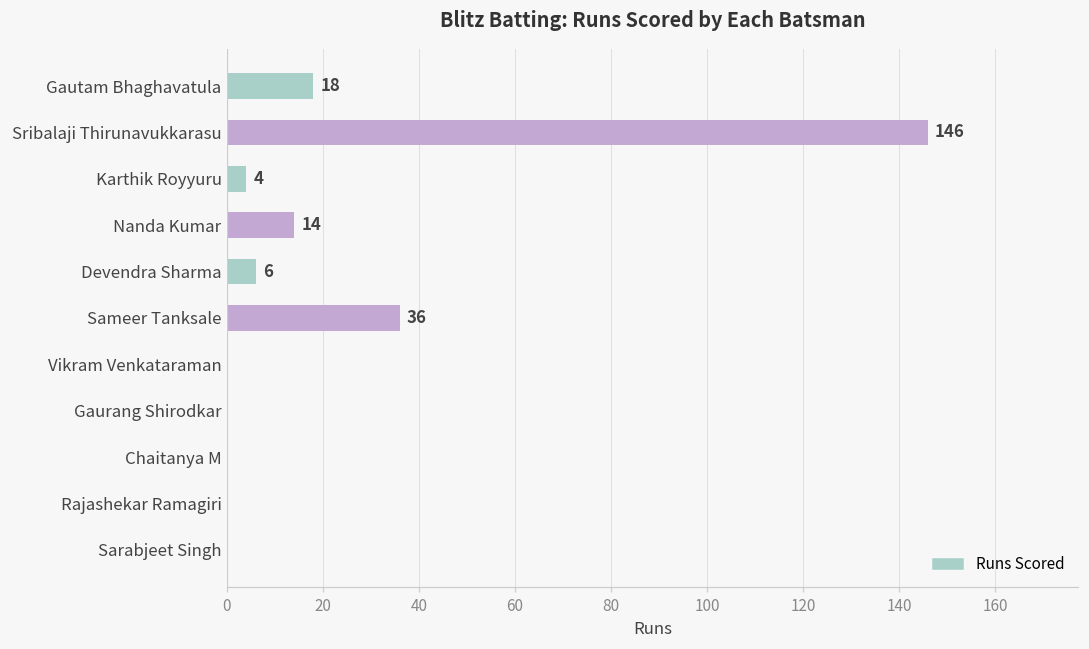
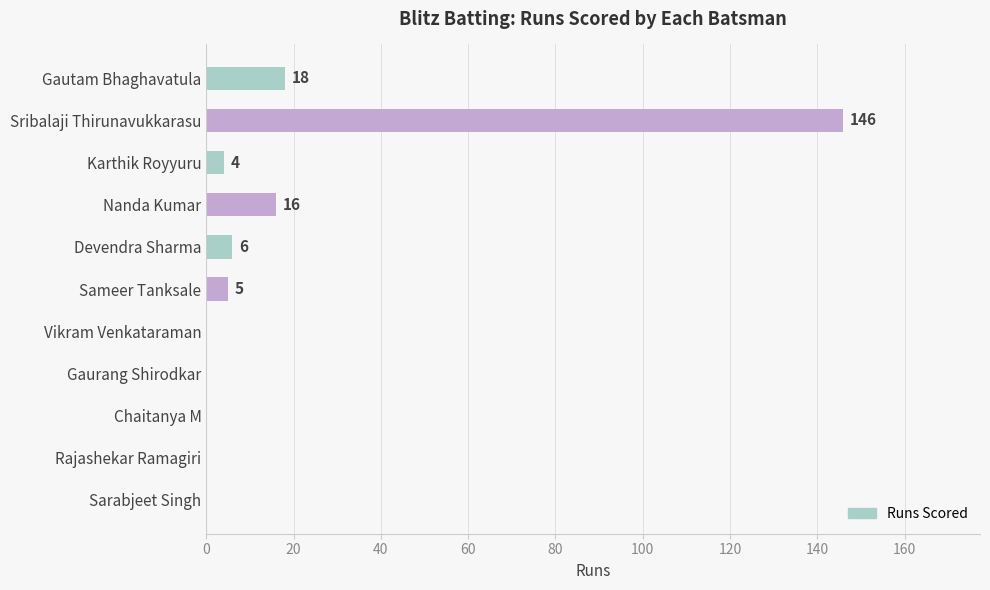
  {
    "Gautam Bhaghavatula": 18,
    "Sribalaji Thirunavukkarasu": 146,
    "Karthik Royyuru": 4,
-   "Nanda Kumar": 14,
+   "Nanda Kumar": 16,
    "Devendra Sharma": 6,
-   "Sameer Tanksale": 36
+   "Sameer Tanksale": 5
  }
